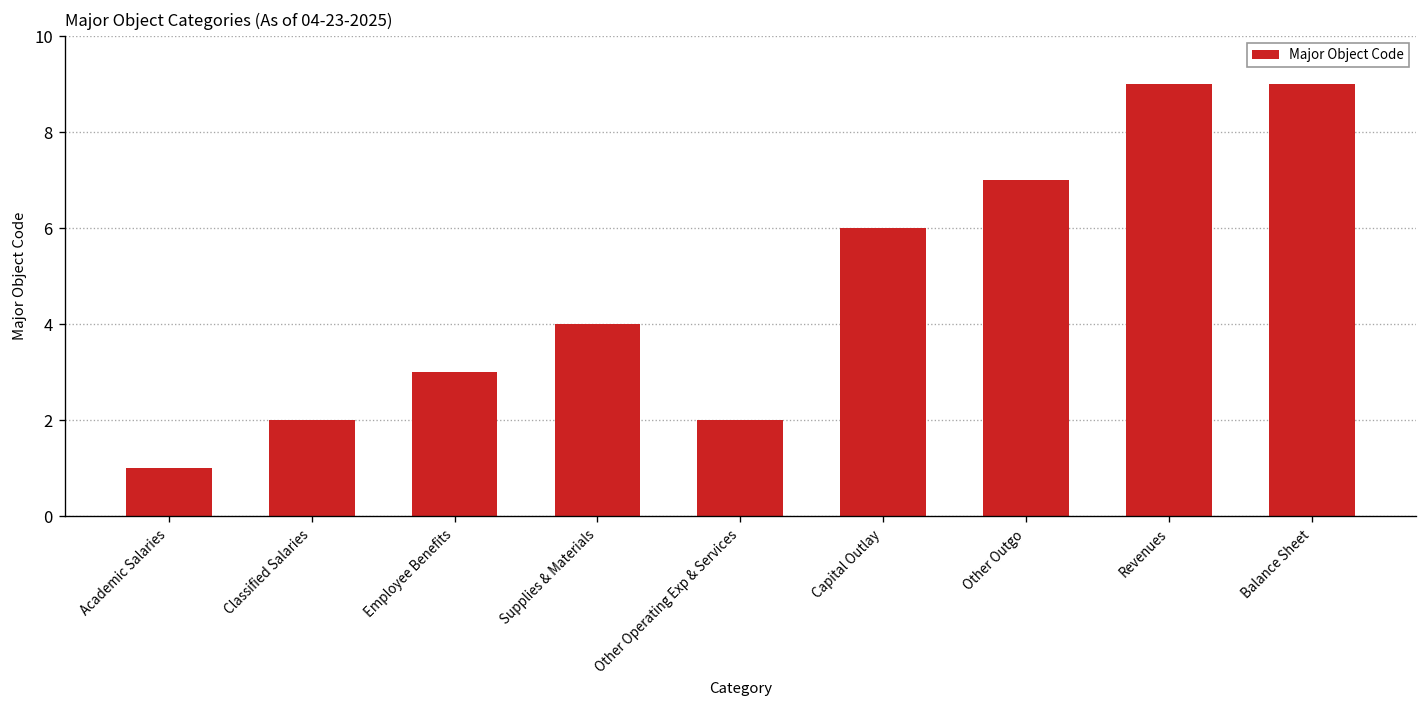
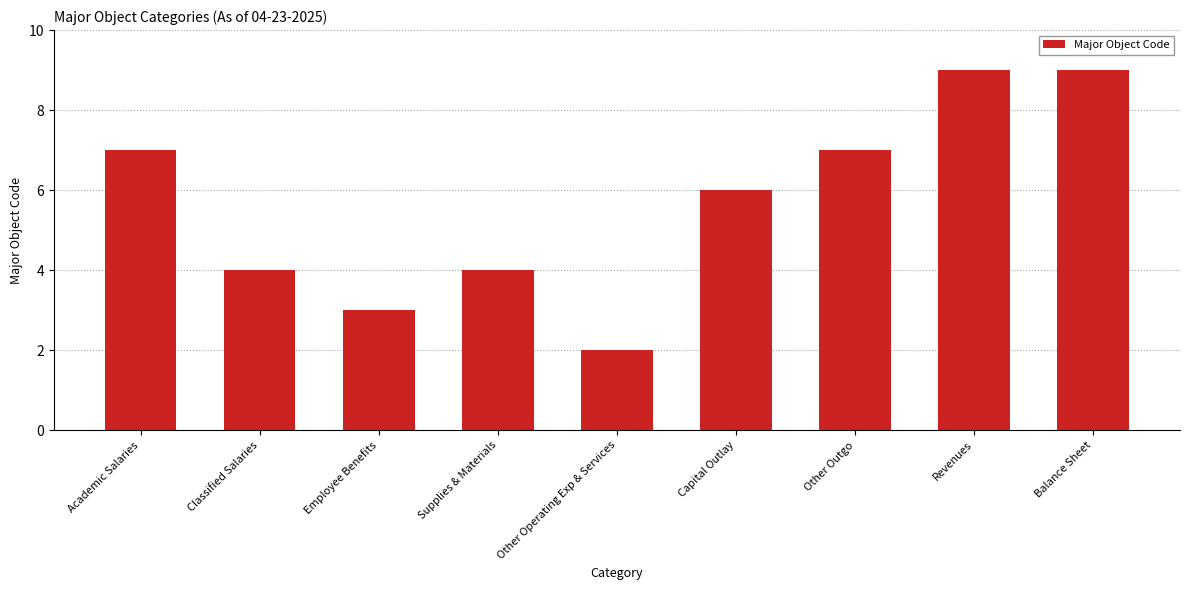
  {
-   "Academic Salaries": 1,
-   "Classified Salaries": 2,
+   "Academic Salaries": 7,
+   "Classified Salaries": 4,
    "Employee Benefits": 3,
    "Supplies & Materials": 4,
    "Other Operating Exp & Services": 2,
    "Capital Outlay": 6,
    "Other Outgo": 7,
    "Revenues": 9,
    "Balance Sheet": 9
  }
